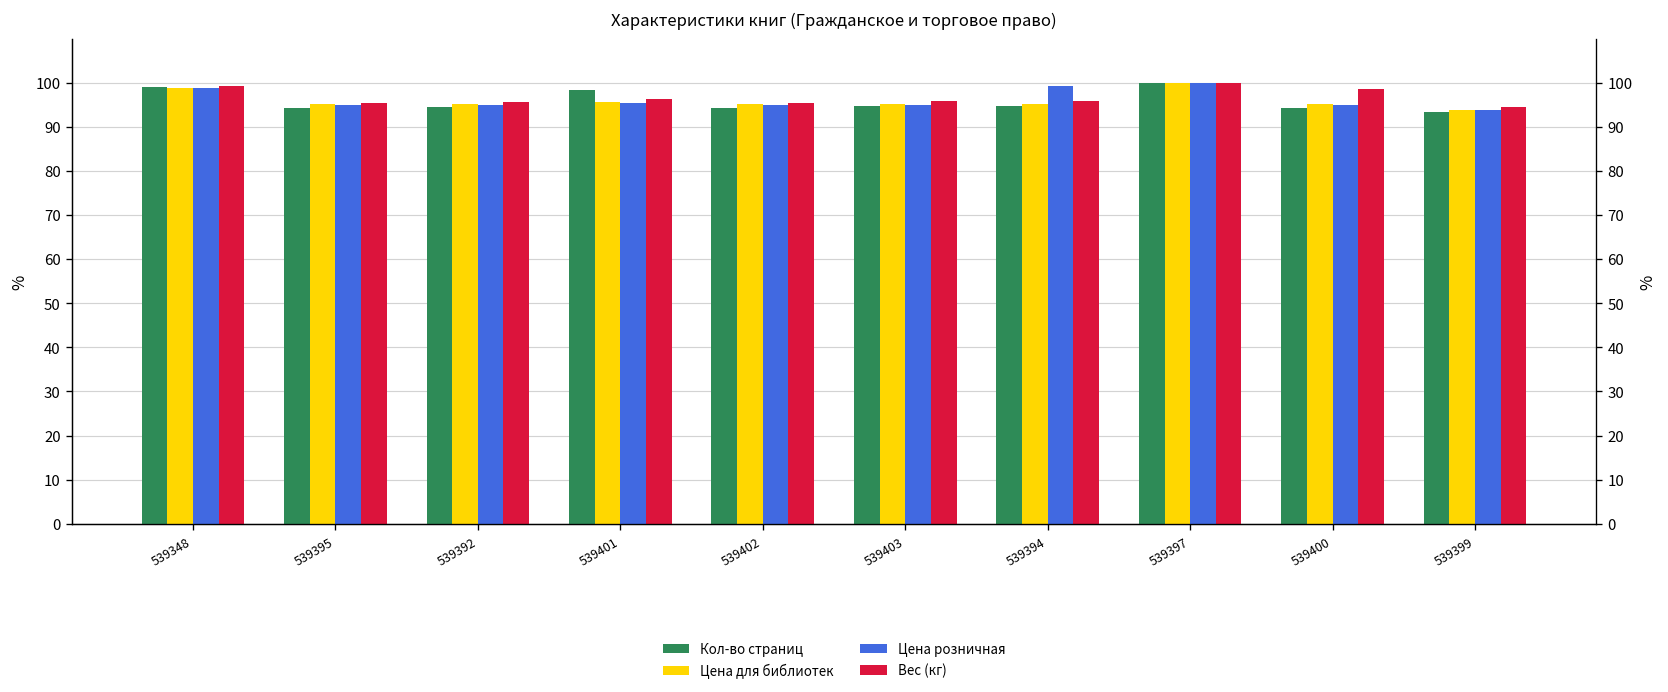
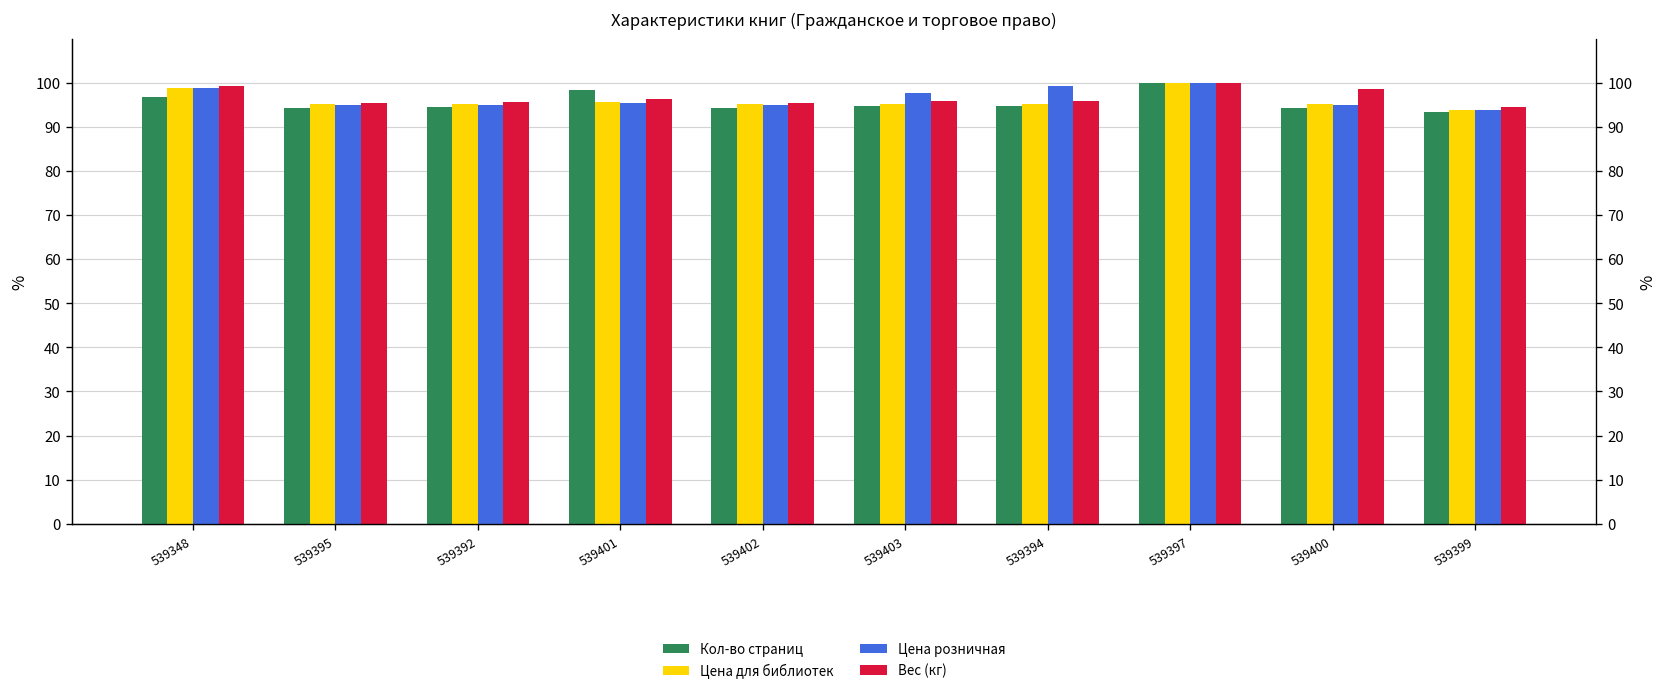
  {
    "Кол-во страниц": {
-     "539348": 99,
+     "539348": 97,
      "539395": 94,
      "539392": 95,
      "539401": 98,
      "539402": 94,
      "539403": 95,
      "539394": 95,
      "539397": 100,
      "539400": 94,
      "539399": 93
    },
    "Цена для библиотек": {
      "539348": 99,
      "539395": 95,
      "539392": 95,
      "539401": 96,
      "539402": 95,
      "539403": 95,
      "539394": 95,
      "539397": 100,
      "539400": 95,
      "539399": 94
    },
    "Цена розничная": {
      "539348": 99,
      "539395": 95,
      "539392": 95,
      "539401": 96,
      "539402": 95,
-     "539403": 95,
+     "539403": 98,
      "539394": 99,
      "539397": 100,
      "539400": 95,
      "539399": 94
    },
    "Вес (кг)": {
      "539348": 99,
      "539395": 95,
      "539392": 96,
      "539401": 96,
      "539402": 95,
      "539403": 96,
      "539394": 96,
      "539397": 100,
      "539400": 99,
      "539399": 95
    }
  }
